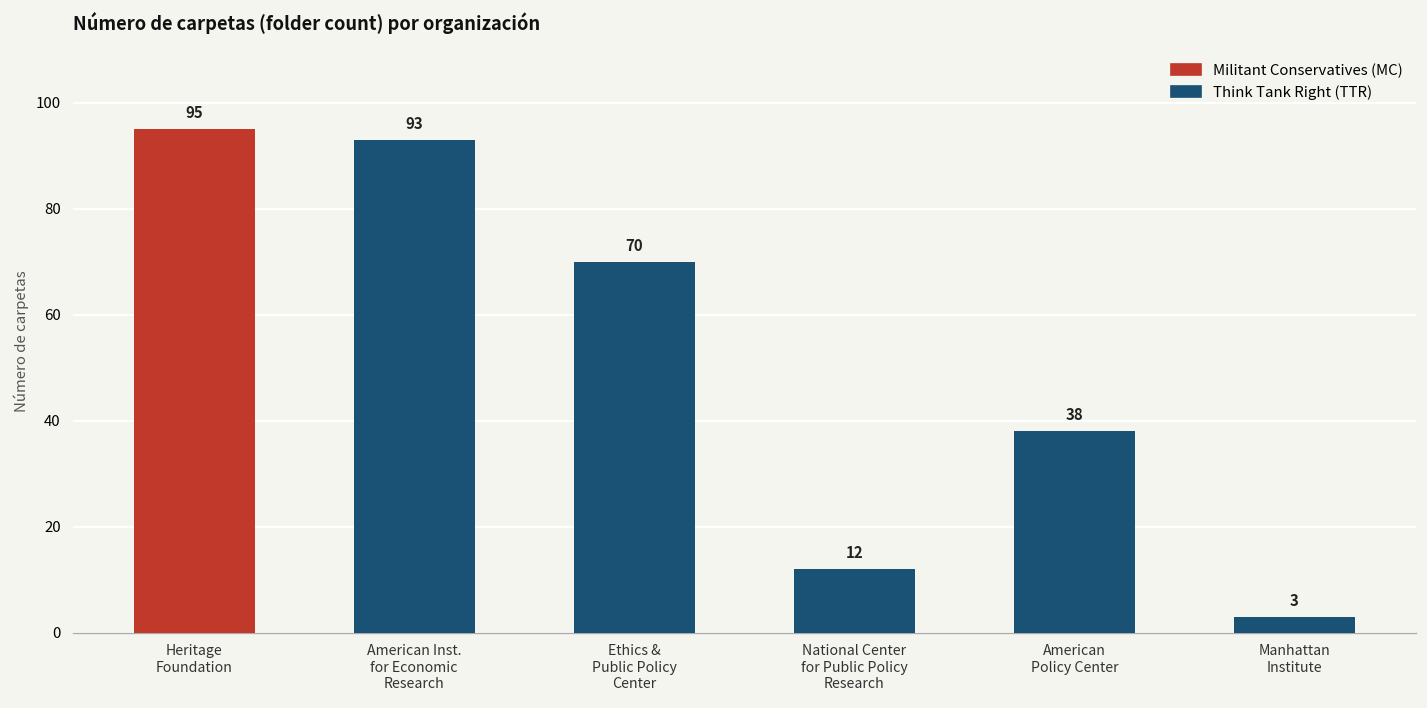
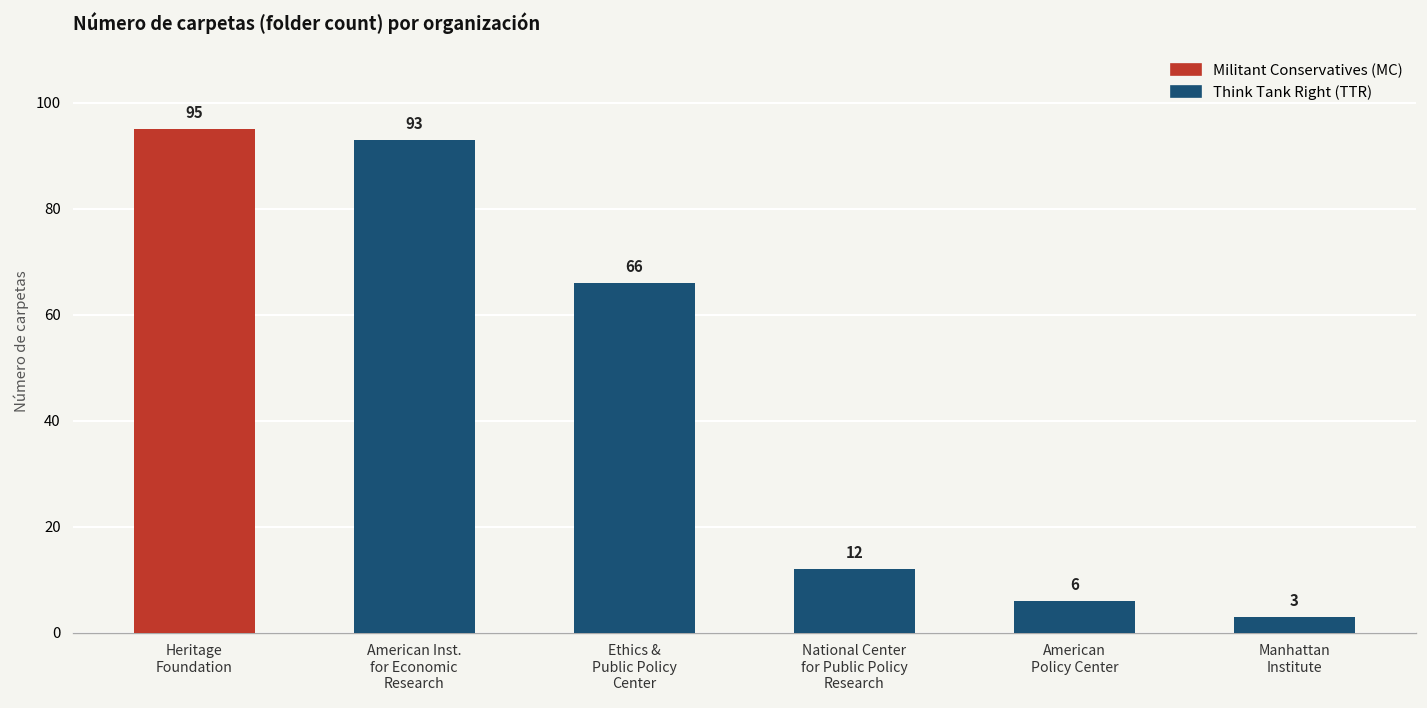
  {
    "Heritage Foundation": 95,
    "American Inst. for Economic Research": 93,
-   "Ethics & Public Policy Center": 70,
+   "Ethics & Public Policy Center": 66,
    "National Center for Public Policy Research": 12,
-   "American Policy Center": 38,
+   "American Policy Center": 6,
    "Manhattan Institute": 3
  }
